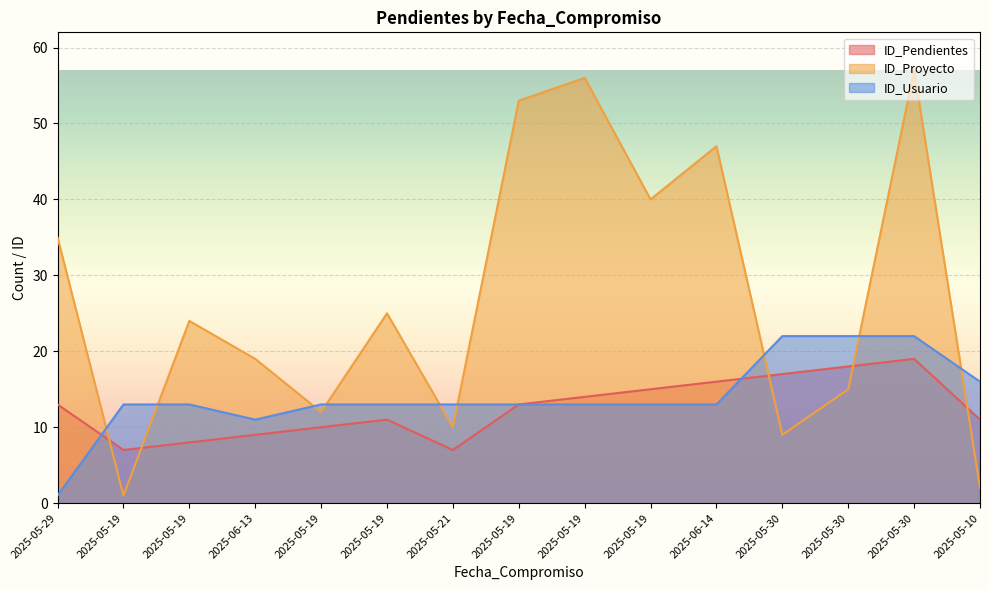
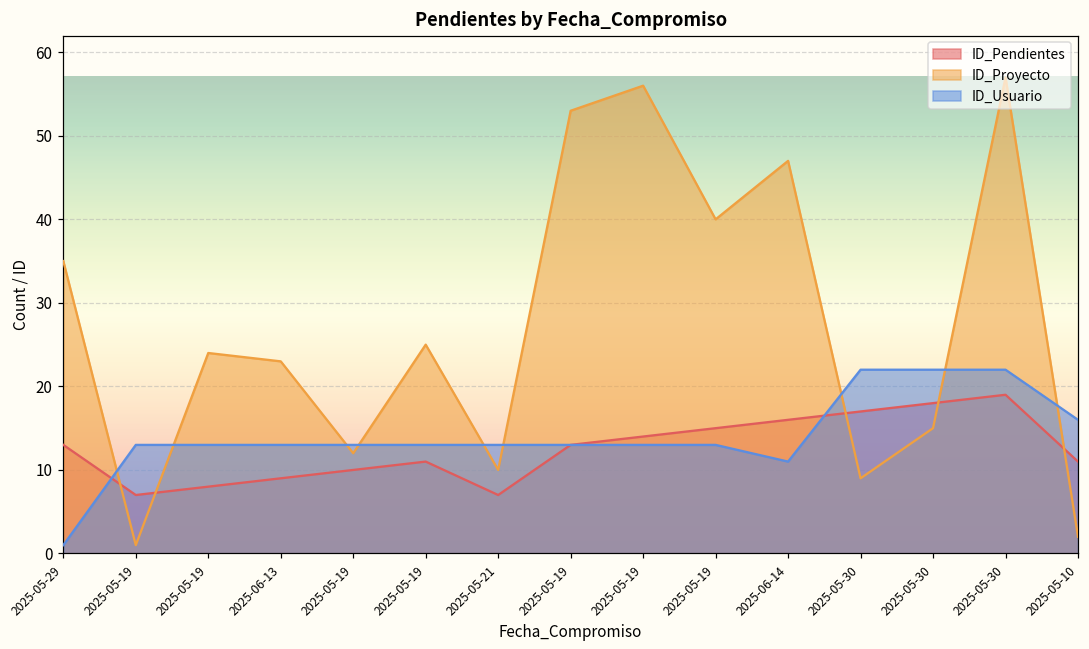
  {
    "ID_Pendientes": {
      "2025-05-29": 13,
      "2025-06-13": 9,
      "2025-05-21": 7,
      "2025-06-14": 16,
      "2025-05-10": 11
    },
    "ID_Proyecto": {
      "2025-05-29": 35,
-     "2025-06-13": 19,
+     "2025-06-13": 23,
      "2025-05-21": 10,
      "2025-06-14": 47,
      "2025-05-10": 2
    },
    "ID_Usuario": {
      "2025-05-29": 1,
-     "2025-06-13": 11,
+     "2025-06-13": 13,
      "2025-05-21": 13,
-     "2025-06-14": 13,
+     "2025-06-14": 11,
      "2025-05-10": 16
    }
  }
